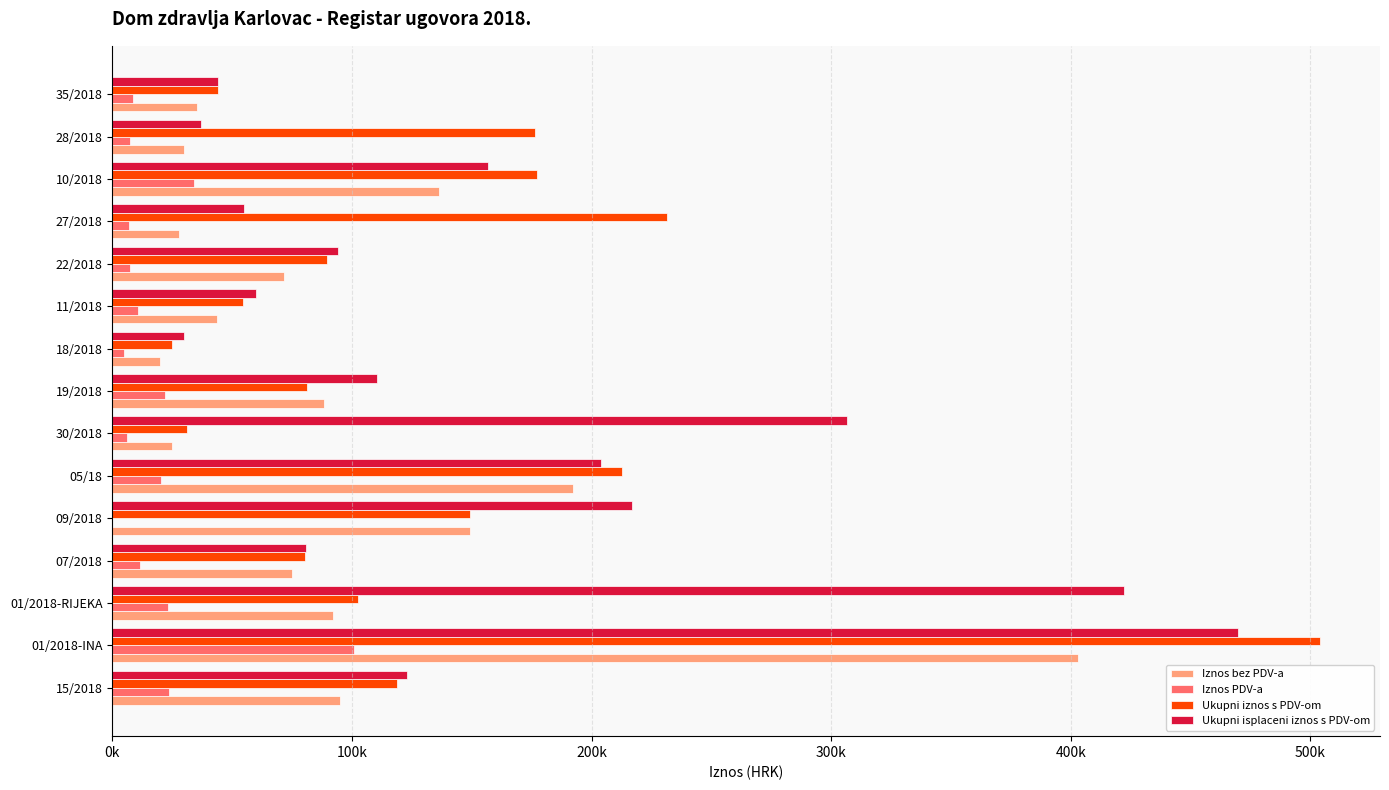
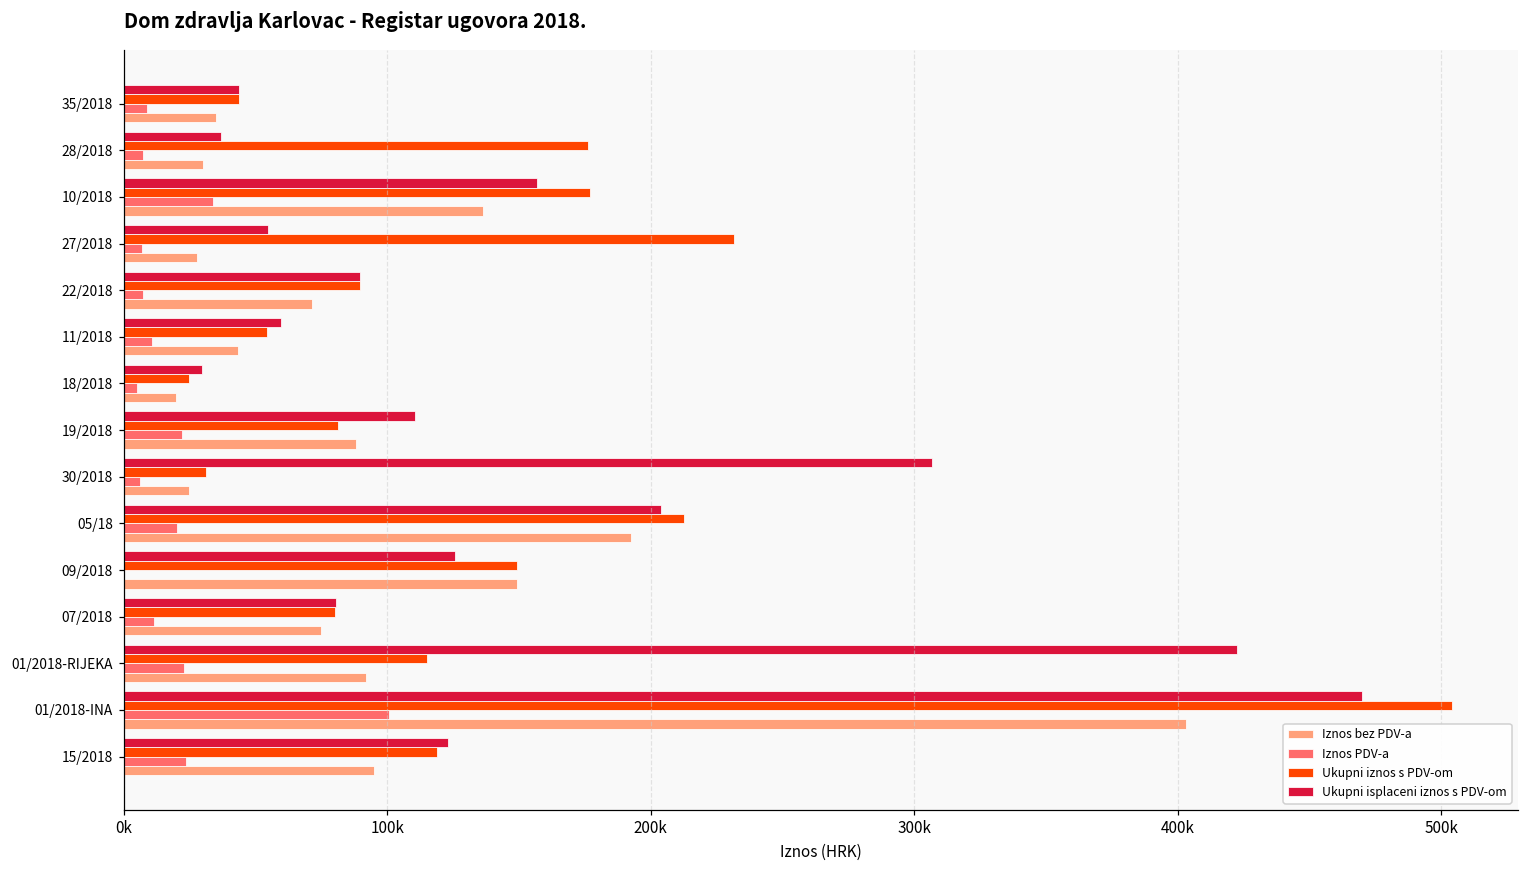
  {
    "Ukupni iznos s PDV-om": {
      "35/2018": 44000,
      "28/2018": 176000,
      "10/2018": 177000,
      "27/2018": 232000,
      "22/2018": 90000,
      "11/2018": 54000,
      "18/2018": 25000,
      "19/2018": 81000,
      "30/2018": 31000,
      "05/18": 213000,
      "09/2018": 149000,
      "07/2018": 80000,
-     "01/2018-RIJEKA": 103000,
+     "01/2018-RIJEKA": 115000,
      "01/2018-INA": 504000,
      "15/2018": 119000
    },
    "Ukupni isplaceni iznos s PDV-om": {
      "35/2018": 44000,
      "28/2018": 37000,
      "10/2018": 157000,
      "27/2018": 55000,
-     "22/2018": 94000,
+     "22/2018": 90000,
      "11/2018": 60000,
      "18/2018": 30000,
      "19/2018": 110000,
      "30/2018": 307000,
      "05/18": 204000,
-     "09/2018": 217000,
+     "09/2018": 126000,
      "07/2018": 81000,
      "01/2018-RIJEKA": 422000,
      "01/2018-INA": 470000,
      "15/2018": 123000
    }
  }
